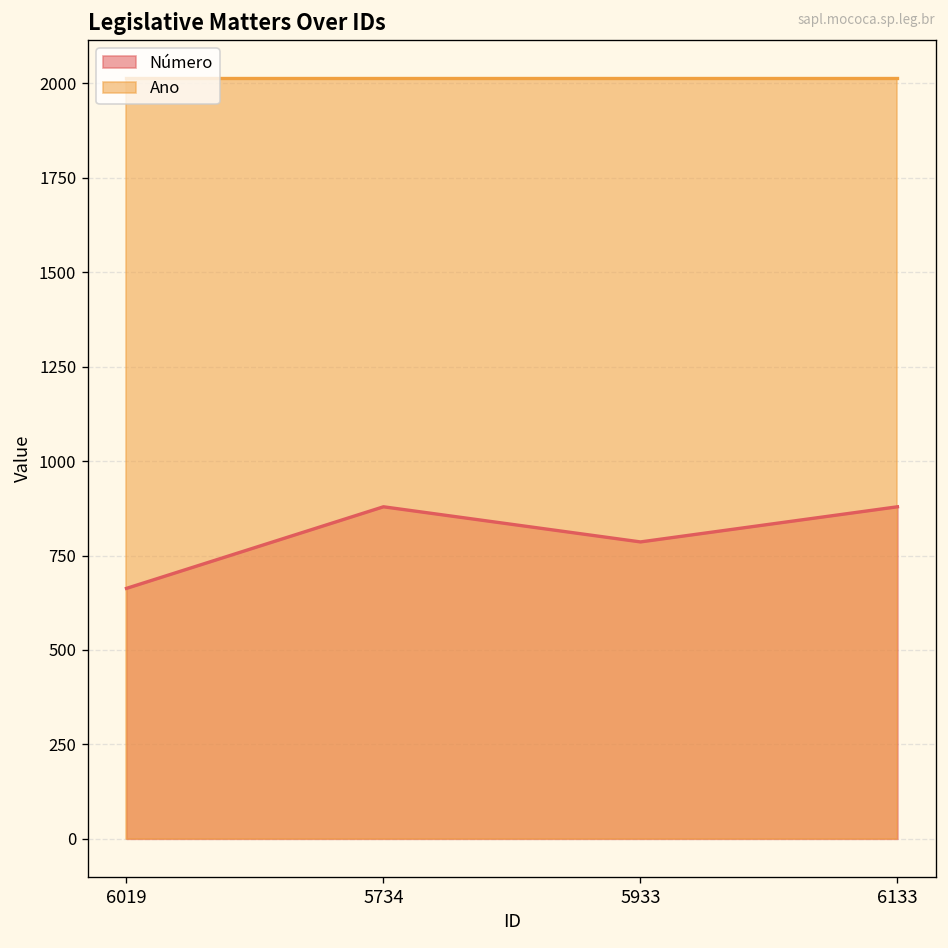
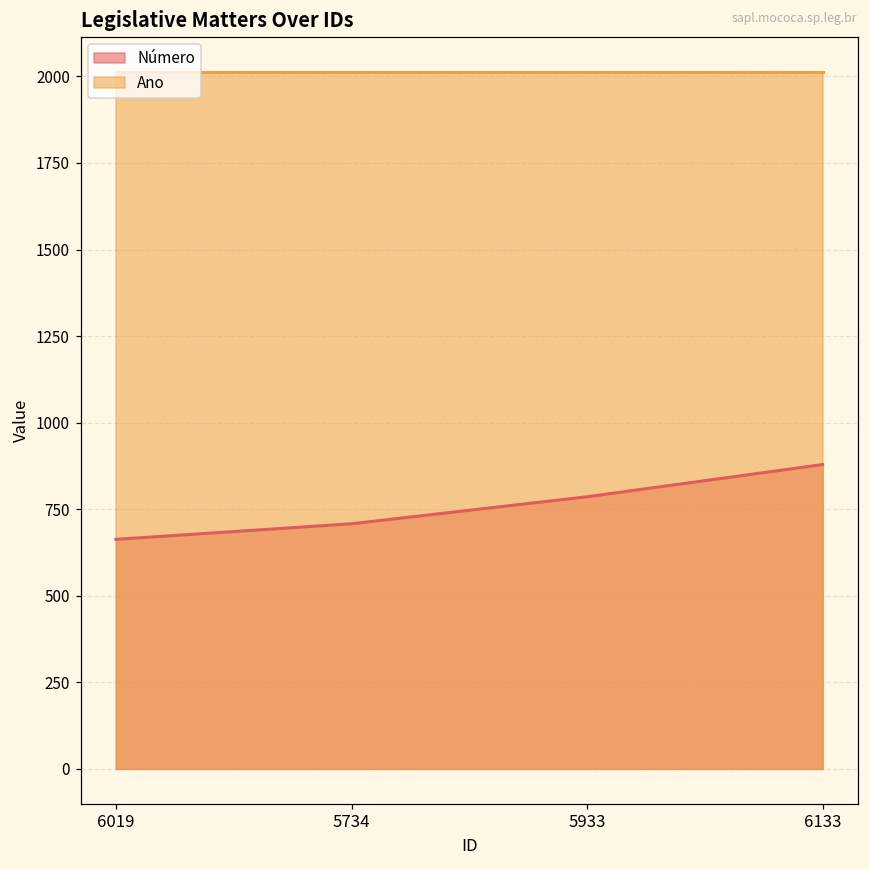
  {
    "Número": {
      "6019": 660,
-     "5734": 880,
+     "5734": 710,
      "5933": 790,
      "6133": 880
    },
    "Ano": {
      "5734": 2010,
      "5933": 2010,
      "6133": 2010
    }
  }
